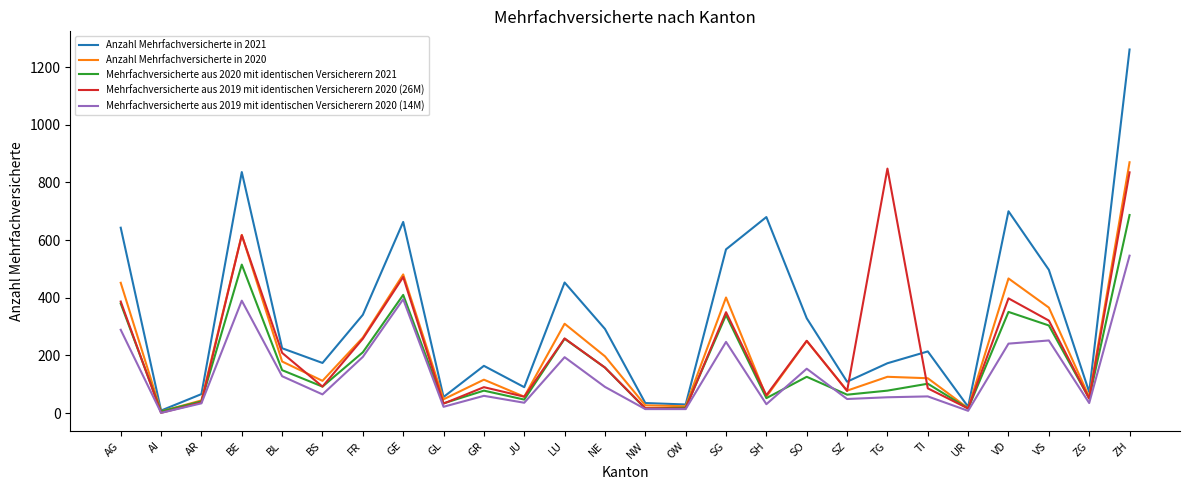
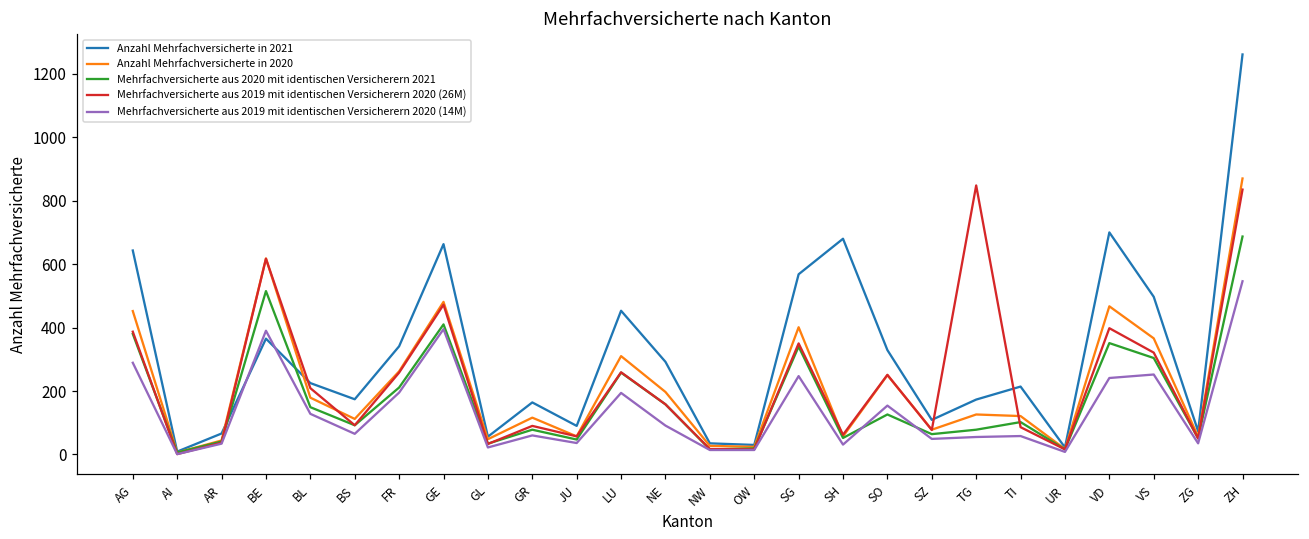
  {
    "Anzahl Mehrfachversicherte in 2021": {
      "AG": 640,
      "AR": 70,
-     "BE": 840,
+     "BE": 370,
      "BL": 230,
      "BS": 170,
      "FR": 340,
      "GE": 660,
      "GR": 160,
      "JU": 90,
      "LU": 450,
      "NE": 290,
      "SG": 570,
      "SH": 680,
      "SO": 330,
      "SZ": 110,
      "TG": 170,
      "TI": 210,
      "VD": 700,
      "VS": 500,
      "ZG": 70,
      "ZH": 1260
    },
    "Anzahl Mehrfachversicherte in 2020": {
      "AG": 450,
      "BL": 180,
      "BS": 110,
      "GE": 480,
      "GR": 120,
      "LU": 310,
      "NE": 200,
      "SG": 400,
      "TG": 130,
      "TI": 120,
      "VD": 470,
      "VS": 370,
      "ZH": 870
    },
    "Mehrfachversicherte aus 2020 mit identischen Versicherern 2021": {
      "BE": 520,
      "BL": 150,
      "FR": 210,
      "GE": 410,
      "GR": 80,
      "JU": 50,
      "SG": 340,
      "SO": 130,
      "SZ": 60,
      "TG": 80,
      "TI": 100,
      "VD": 350,
      "VS": 300,
      "ZH": 690
    },
    "Mehrfachversicherte aus 2019 mit identischen Versicherern 2020 (26M)": {
      "BL": 210,
      "GE": 470,
      "GR": 90,
      "SG": 350,
      "TG": 850,
      "TI": 90,
      "VD": 400,
      "VS": 320,
      "ZH": 840
    },
    "Mehrfachversicherte aus 2019 mit identischen Versicherern 2020 (14M)": {
      "AG": 290,
      "BE": 390,
      "BL": 130,
      "BS": 70,
      "FR": 200,
      "GE": 400,
      "GL": 20,
      "GR": 60,
      "JU": 40,
      "LU": 190,
      "NE": 90,
      "SG": 250,
      "SH": 30,
      "SO": 150,
      "SZ": 50,
      "TG": 60,
      "TI": 60,
      "VD": 240,
      "VS": 250,
      "ZG": 40,
      "ZH": 550
    }
  }
